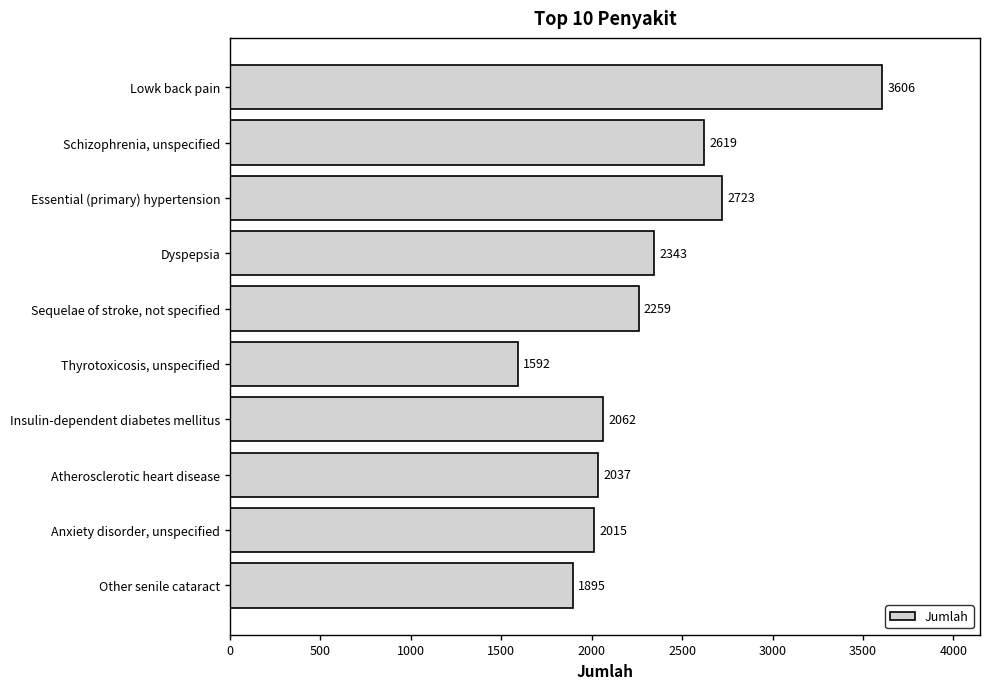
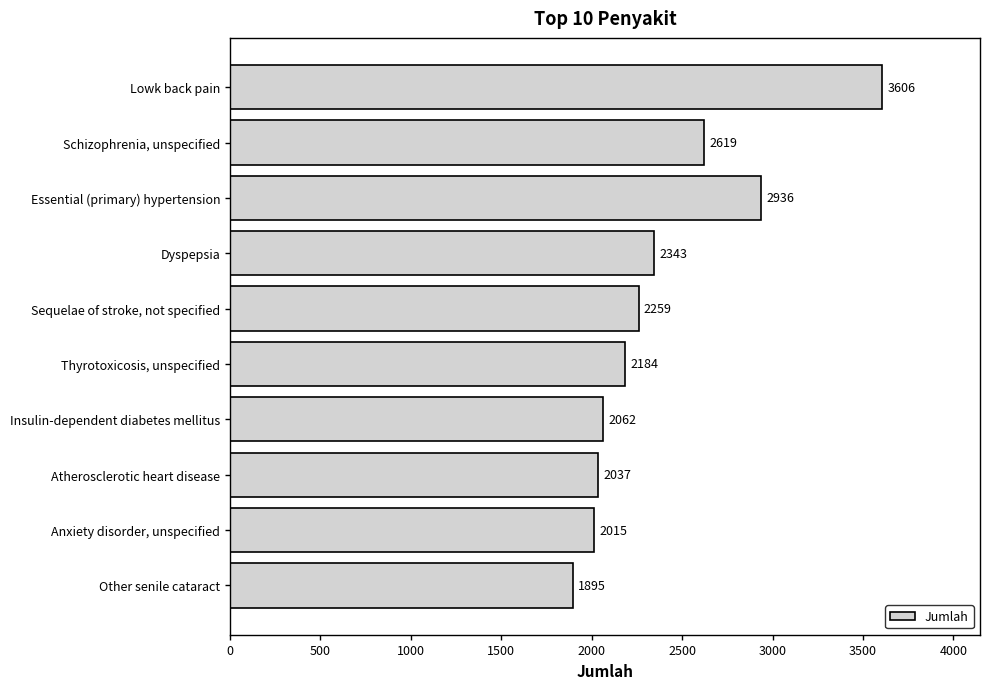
  {
    "Lowk back pain": 3606,
    "Schizophrenia, unspecified": 2619,
-   "Essential (primary) hypertension": 2723,
+   "Essential (primary) hypertension": 2936,
    "Dyspepsia": 2343,
    "Sequelae of stroke, not specified": 2259,
-   "Thyrotoxicosis, unspecified": 1592,
+   "Thyrotoxicosis, unspecified": 2184,
    "Insulin-dependent diabetes mellitus": 2062,
    "Atherosclerotic heart disease": 2037,
    "Anxiety disorder, unspecified": 2015,
    "Other senile cataract": 1895
  }
